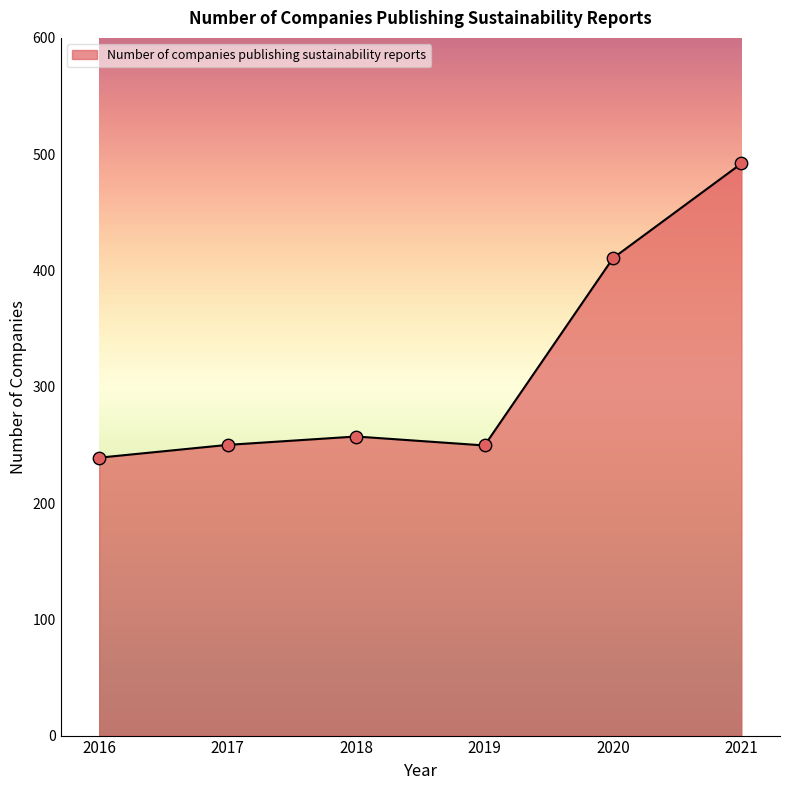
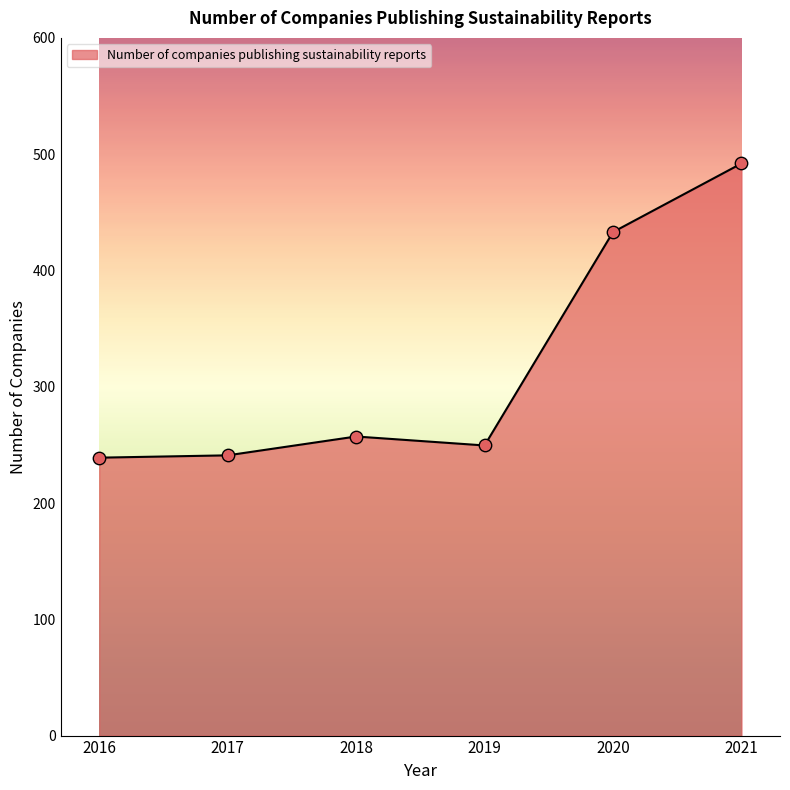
  {
    "2016": 239,
-   "2017": 250,
+   "2017": 241,
    "2018": 257,
    "2019": 250,
-   "2020": 411,
+   "2020": 433,
    "2021": 492
  }
